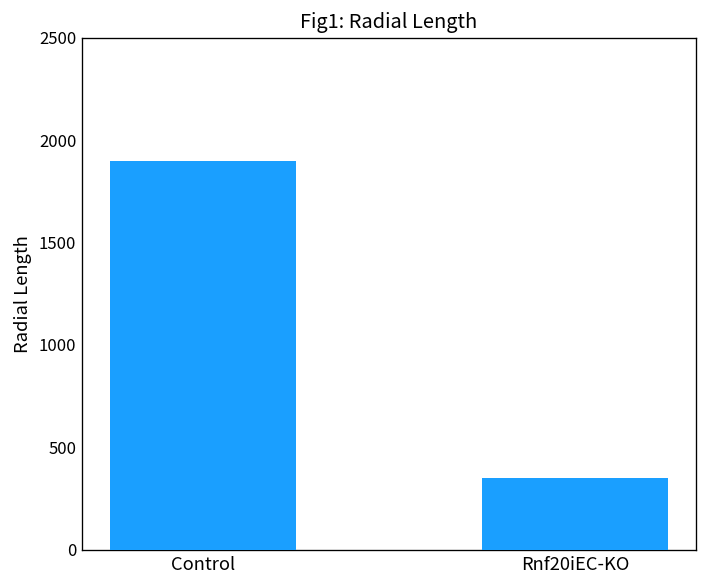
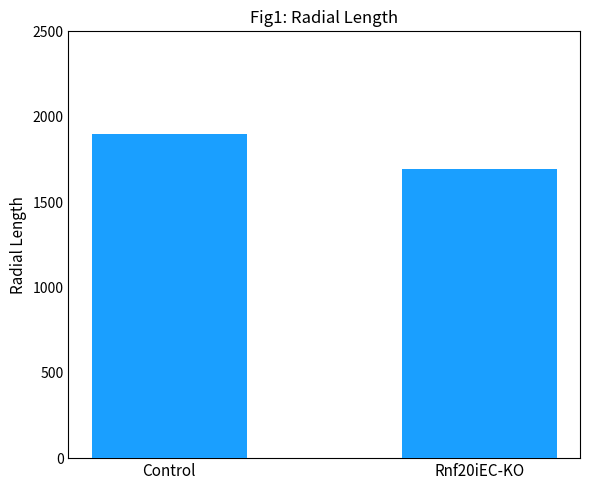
  {
    "Control": 1900,
-   "Rnf20iEC-KO": 350
+   "Rnf20iEC-KO": 1700
  }
